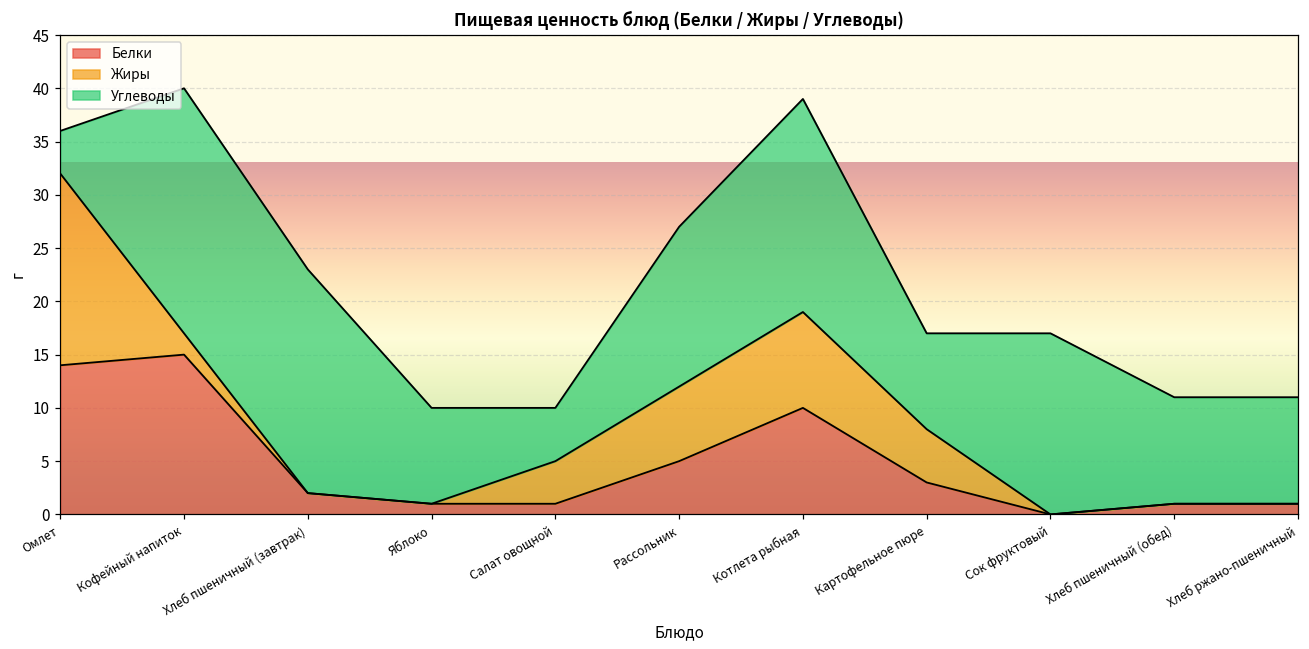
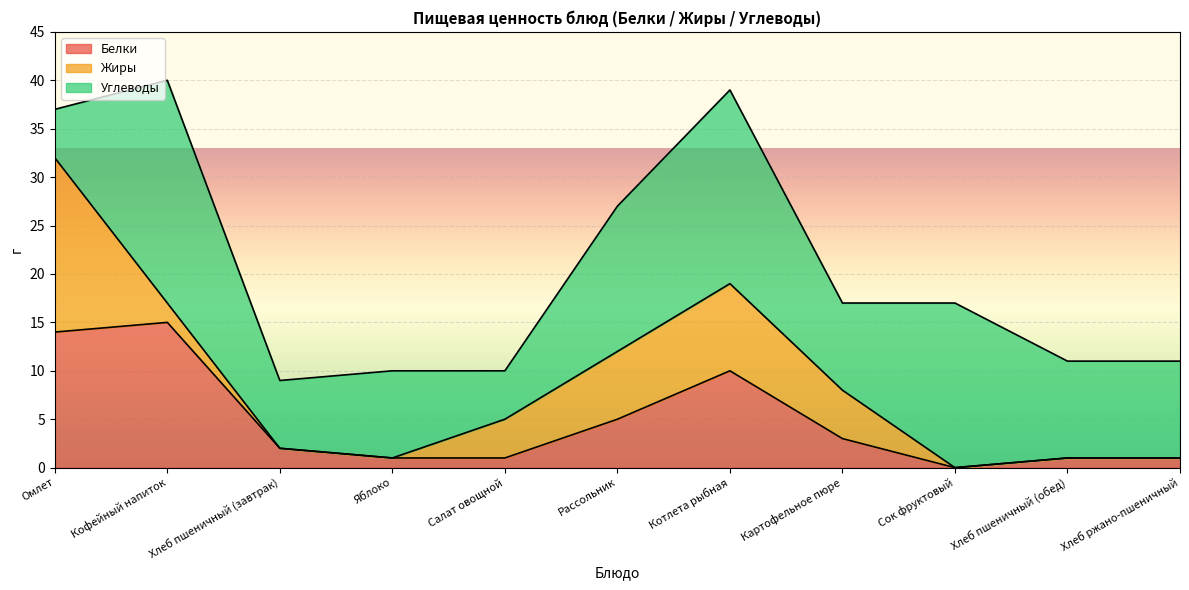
  {
    "Белки": {
      "Омлет": 14,
      "Кофейный напиток": 15,
      "Салат овощной": 1,
      "Рассольник": 5,
      "Котлета рыбная": 10,
      "Картофельное пюре": 3
    },
    "Жиры": {
      "Омлет": 18,
      "Кофейный напиток": 2,
      "Салат овощной": 4,
      "Рассольник": 7,
      "Котлета рыбная": 9,
      "Картофельное пюре": 5
    },
    "Углеводы": {
-     "Омлет": 4,
+     "Омлет": 5,
      "Кофейный напиток": 23,
-     "Хлеб пшеничный (завтрак)": 21,
+     "Хлеб пшеничный (завтрак)": 7,
      "Яблоко": 9,
      "Салат овощной": 5,
      "Рассольник": 15,
      "Котлета рыбная": 20,
      "Картофельное пюре": 9,
      "Сок фруктовый": 17,
      "Хлеб пшеничный (обед)": 10,
      "Хлеб ржано-пшеничный": 10
    }
  }
